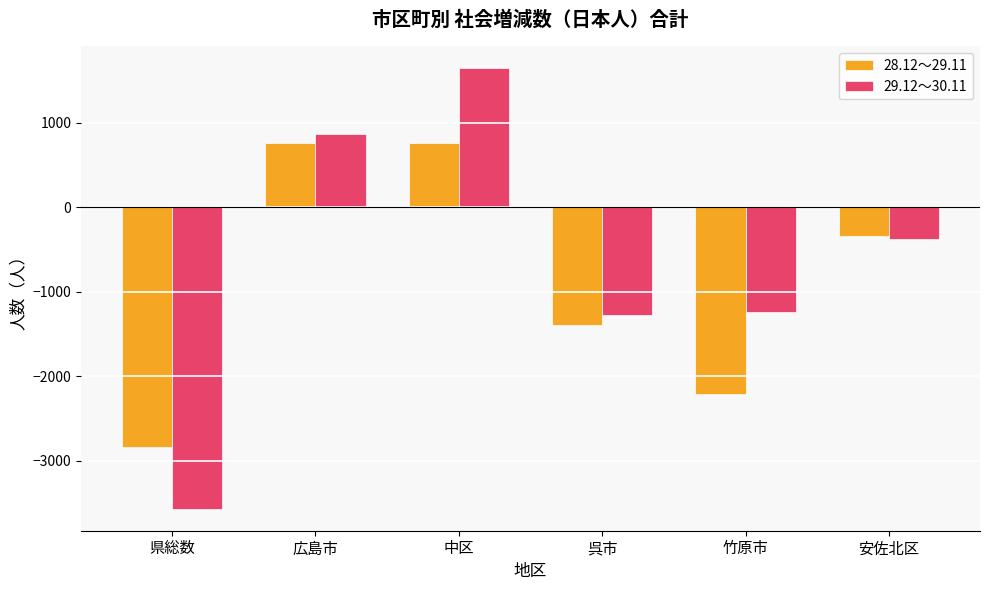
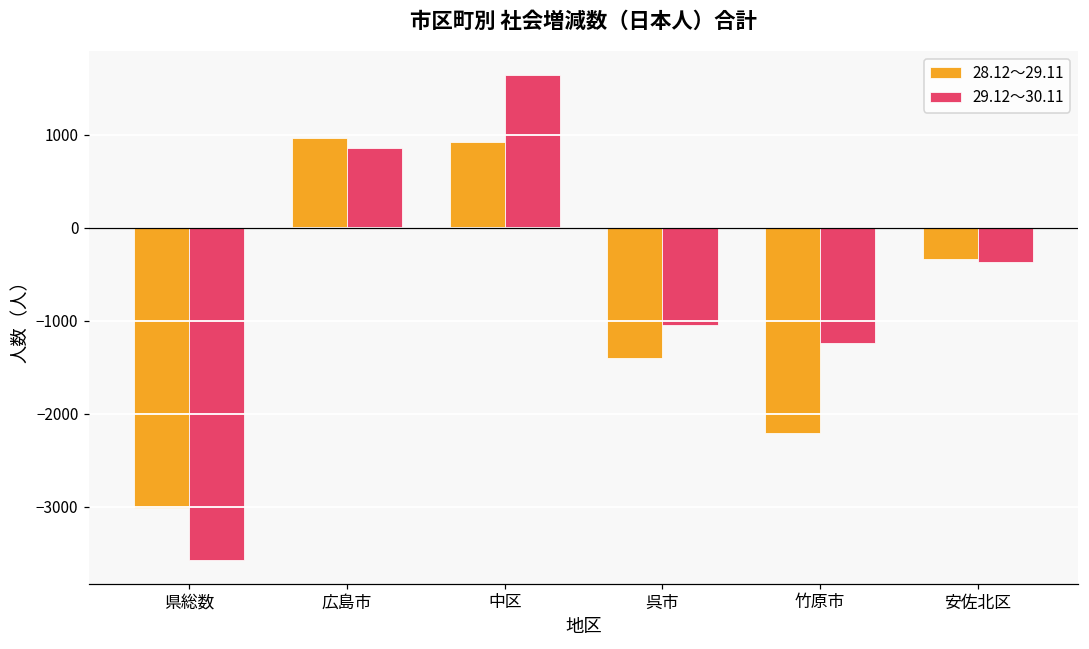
  {
    "28.12～29.11": {
-     "県総数": -2800,
-     "広島市": 800,
-     "中区": 800,
+     "県総数": -3000,
+     "広島市": 1000,
+     "中区": 900,
      "呉市": -1400,
      "竹原市": -2200,
      "安佐北区": -300
    },
    "29.12～30.11": {
      "県総数": -3600,
      "広島市": 900,
      "中区": 1600,
-     "呉市": -1300,
+     "呉市": -1000,
      "竹原市": -1200,
      "安佐北区": -400
    }
  }
